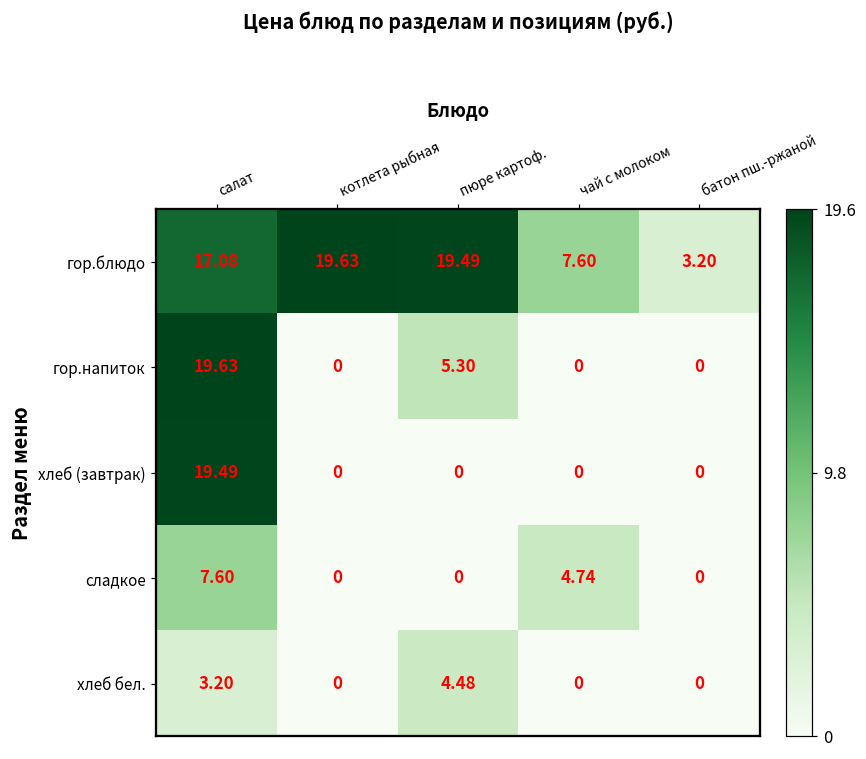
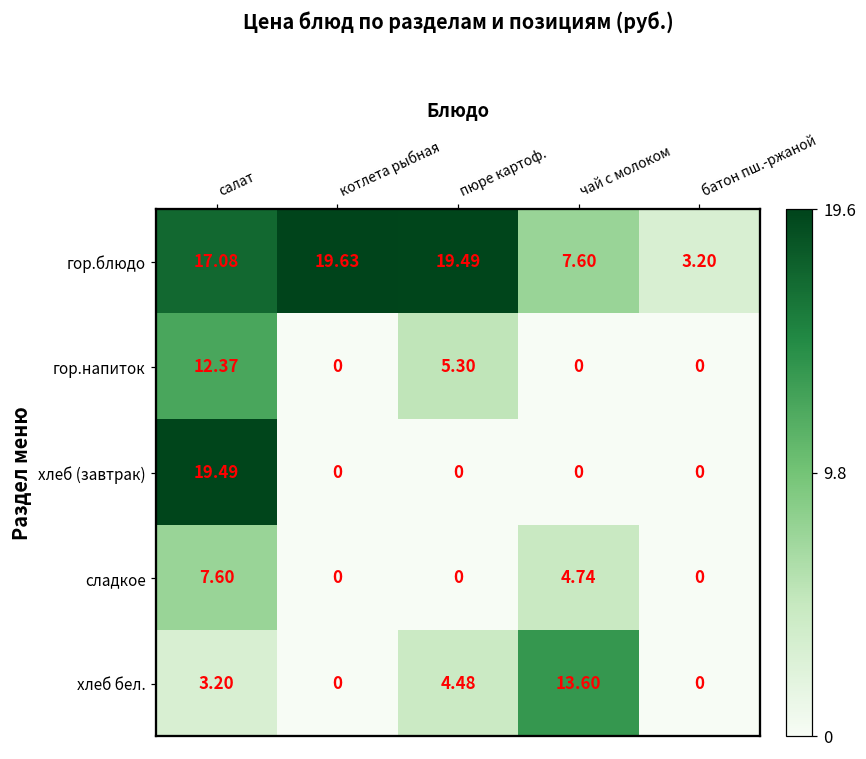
  {
    "гор.блюдо": {
      "салат": 17.08,
      "котлета рыбная": 19.63,
      "пюре картоф.": 19.49,
      "чай с молоком": 7.60,
      "батон пш.-ржаной": 3.20
    },
    "гор.напиток": {
-     "салат": 19.63,
+     "салат": 12.37,
      "котлета рыбная": 0,
      "пюре картоф.": 5.30,
      "чай с молоком": 0,
      "батон пш.-ржаной": 0
    },
    "хлеб (завтрак)": {
      "салат": 19.49,
      "котлета рыбная": 0,
      "пюре картоф.": 0,
      "чай с молоком": 0,
      "батон пш.-ржаной": 0
    },
    "сладкое": {
      "салат": 7.60,
      "котлета рыбная": 0,
      "пюре картоф.": 0,
      "чай с молоком": 4.74,
      "батон пш.-ржаной": 0
    },
    "хлеб бел.": {
      "салат": 3.20,
      "котлета рыбная": 0,
      "пюре картоф.": 4.48,
-     "чай с молоком": 0,
+     "чай с молоком": 13.60,
      "батон пш.-ржаной": 0
    }
  }
